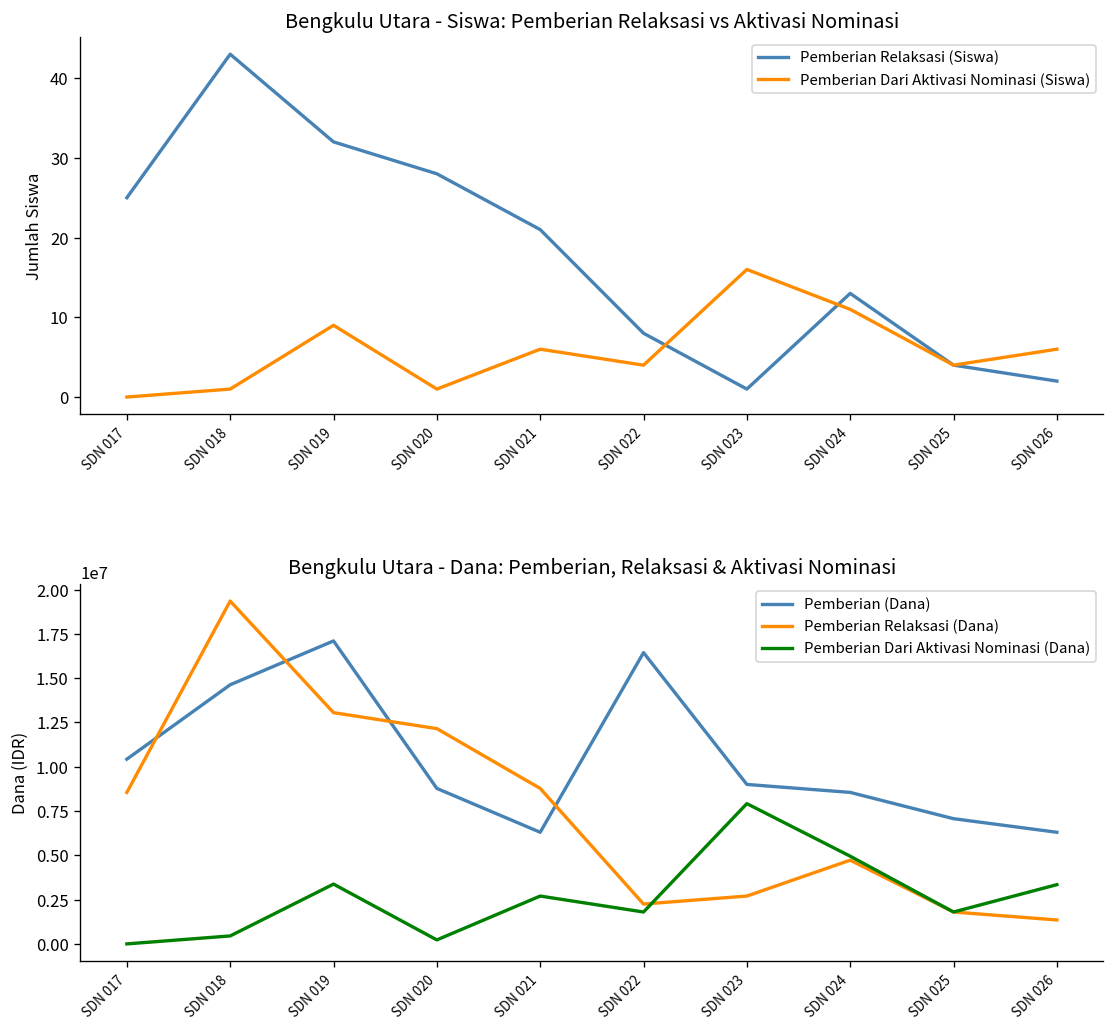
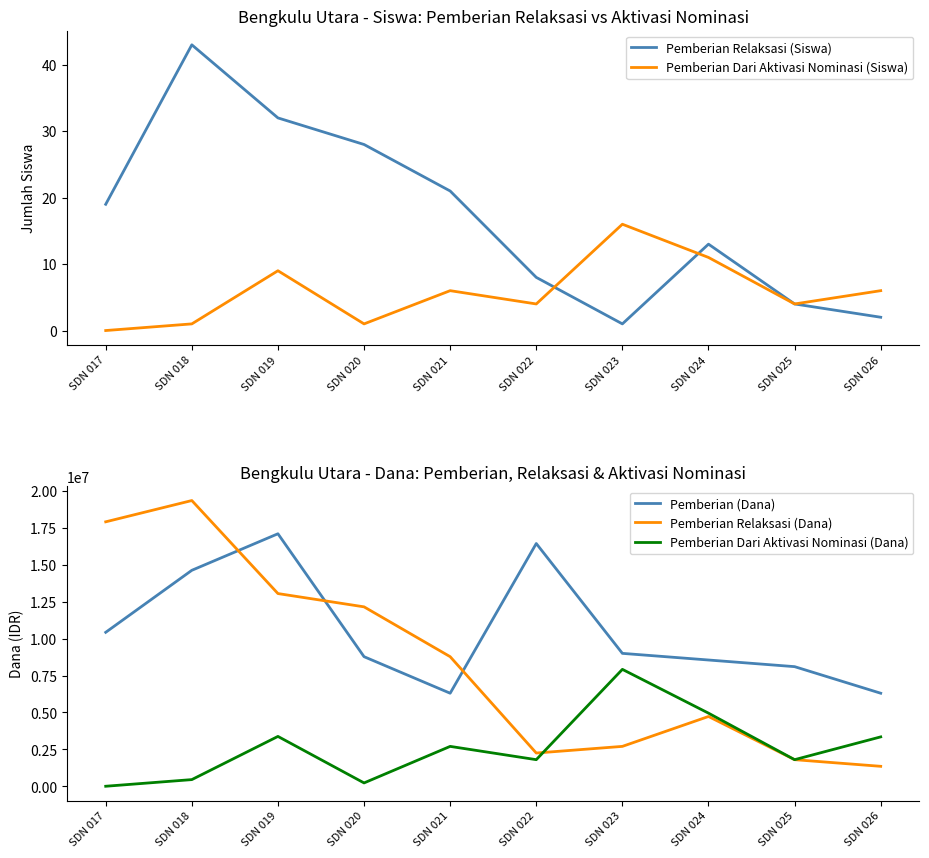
  {
    "Bengkulu Utara - Siswa: Pemberian Relaksasi vs Aktivasi Nominasi": {
      "Pemberian Relaksasi (Siswa)": {
-       "SDN 017": 25,
+       "SDN 017": 19,
        "SDN 018": 43,
        "SDN 019": 32,
        "SDN 020": 28,
        "SDN 021": 21,
        "SDN 022": 8,
        "SDN 023": 1,
        "SDN 024": 13,
        "SDN 026": 2
      },
      "Pemberian Dari Aktivasi Nominasi (Siswa)": {
        "SDN 017": 0,
        "SDN 018": 1,
        "SDN 019": 9,
        "SDN 020": 1,
        "SDN 021": 6,
        "SDN 022": 4,
        "SDN 023": 16,
        "SDN 024": 11,
        "SDN 026": 6
      }
    },
    "Bengkulu Utara - Dana: Pemberian, Relaksasi & Aktivasi Nominasi": {
      "Pemberian (Dana)": {
        "SDN 017": 10400000,
        "SDN 018": 14600000,
        "SDN 019": 17100000,
        "SDN 020": 8800000,
        "SDN 021": 6300000,
        "SDN 022": 16400000,
        "SDN 023": 9000000,
        "SDN 024": 8600000,
-       "SDN 025": 7100000,
+       "SDN 025": 8100000,
        "SDN 026": 6300000
      },
      "Pemberian Relaksasi (Dana)": {
-       "SDN 017": 8600000,
+       "SDN 017": 17900000,
        "SDN 018": 19400000,
        "SDN 019": 13100000,
        "SDN 020": 12200000,
        "SDN 021": 8800000,
        "SDN 022": 2300000,
        "SDN 023": 2700000,
        "SDN 024": 4700000,
        "SDN 026": 1400000
      },
      "Pemberian Dari Aktivasi Nominasi (Dana)": {
        "SDN 017": 0,
        "SDN 018": 500000,
        "SDN 019": 3400000,
        "SDN 020": 200000,
        "SDN 021": 2700000,
        "SDN 022": 1800000,
        "SDN 023": 7900000,
        "SDN 024": 5000000,
        "SDN 026": 3300000
      }
    }
  }
